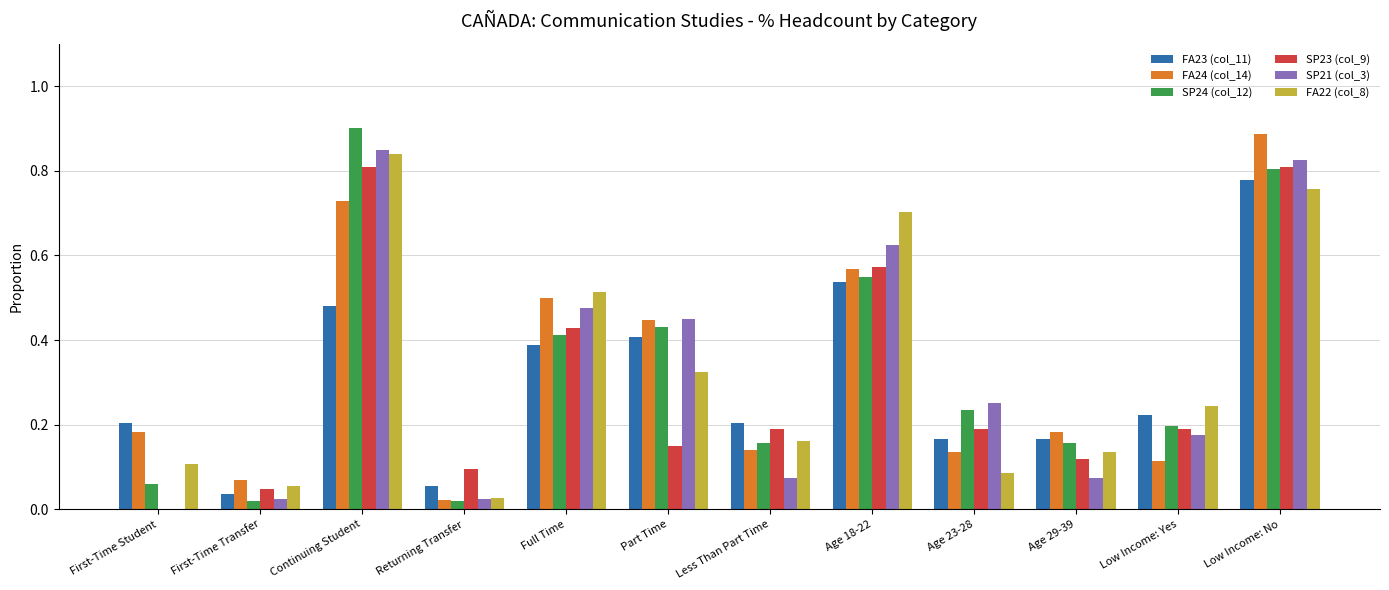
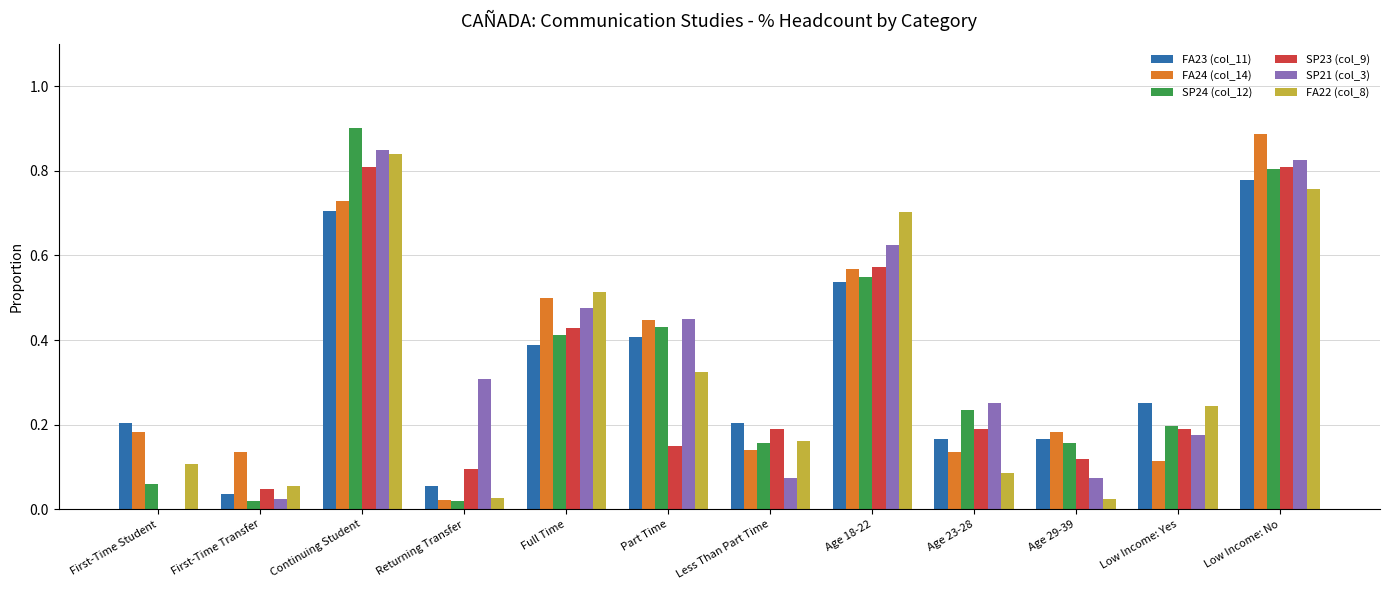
  {
    "FA23 (col_11)": {
      "First-Time Student": 0.20,
      "First-Time Transfer": 0.04,
-     "Continuing Student": 0.48,
+     "Continuing Student": 0.70,
      "Returning Transfer": 0.06,
      "Full Time": 0.39,
      "Part Time": 0.41,
      "Less Than Part Time": 0.20,
      "Age 18-22": 0.54,
      "Age 23-28": 0.17,
      "Age 29-39": 0.17,
-     "Low Income: Yes": 0.22,
+     "Low Income: Yes": 0.25,
      "Low Income: No": 0.78
    },
    "FA24 (col_14)": {
      "First-Time Student": 0.18,
-     "First-Time Transfer": 0.07,
+     "First-Time Transfer": 0.14,
      "Continuing Student": 0.73,
      "Returning Transfer": 0.02,
      "Full Time": 0.50,
      "Part Time": 0.45,
      "Less Than Part Time": 0.14,
      "Age 18-22": 0.57,
      "Age 23-28": 0.14,
      "Age 29-39": 0.18,
      "Low Income: Yes": 0.11,
      "Low Income: No": 0.89
    },
    "SP24 (col_12)": {
      "First-Time Student": 0.06,
      "First-Time Transfer": 0.02,
      "Continuing Student": 0.90,
      "Returning Transfer": 0.02,
      "Full Time": 0.41,
      "Part Time": 0.43,
      "Less Than Part Time": 0.16,
      "Age 18-22": 0.55,
      "Age 23-28": 0.24,
      "Age 29-39": 0.16,
      "Low Income: Yes": 0.20,
      "Low Income: No": 0.80
    },
    "SP23 (col_9)": {
      "First-Time Student": 0.00,
      "First-Time Transfer": 0.05,
      "Continuing Student": 0.81,
      "Returning Transfer": 0.10,
      "Full Time": 0.43,
      "Part Time": 0.15,
      "Less Than Part Time": 0.19,
      "Age 18-22": 0.57,
      "Age 23-28": 0.19,
      "Age 29-39": 0.12,
      "Low Income: Yes": 0.19,
      "Low Income: No": 0.81
    },
    "SP21 (col_3)": {
      "First-Time Student": 0.00,
      "First-Time Transfer": 0.03,
      "Continuing Student": 0.85,
-     "Returning Transfer": 0.03,
+     "Returning Transfer": 0.31,
      "Full Time": 0.48,
      "Part Time": 0.45,
      "Less Than Part Time": 0.08,
      "Age 18-22": 0.63,
      "Age 23-28": 0.25,
      "Age 29-39": 0.08,
      "Low Income: Yes": 0.18,
      "Low Income: No": 0.83
    },
    "FA22 (col_8)": {
      "First-Time Student": 0.11,
      "First-Time Transfer": 0.05,
      "Continuing Student": 0.84,
      "Returning Transfer": 0.03,
      "Full Time": 0.51,
      "Part Time": 0.32,
      "Less Than Part Time": 0.16,
      "Age 18-22": 0.70,
      "Age 23-28": 0.09,
-     "Age 29-39": 0.14,
+     "Age 29-39": 0.02,
      "Low Income: Yes": 0.24,
      "Low Income: No": 0.76
    }
  }
